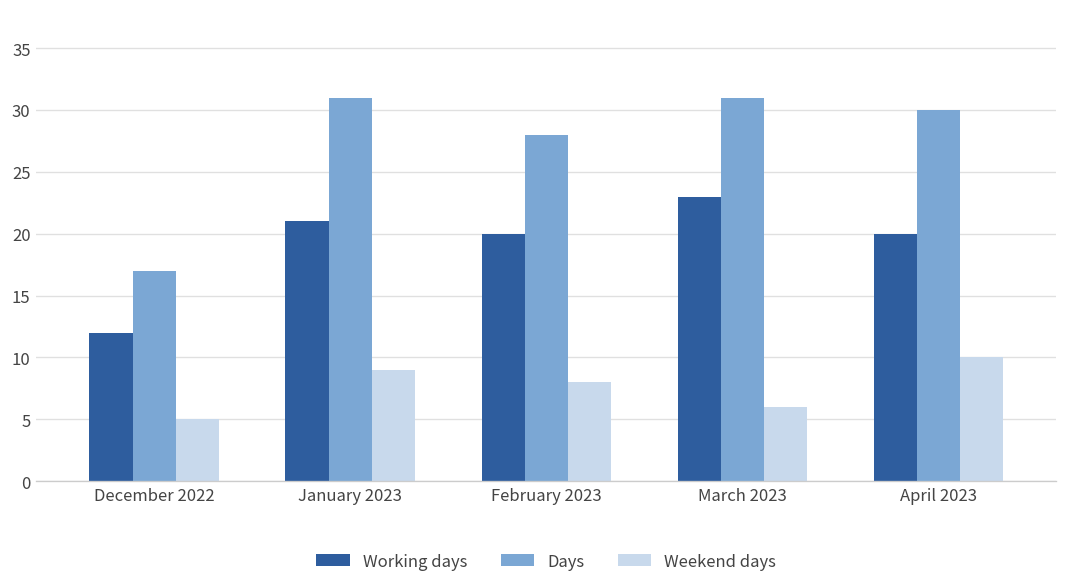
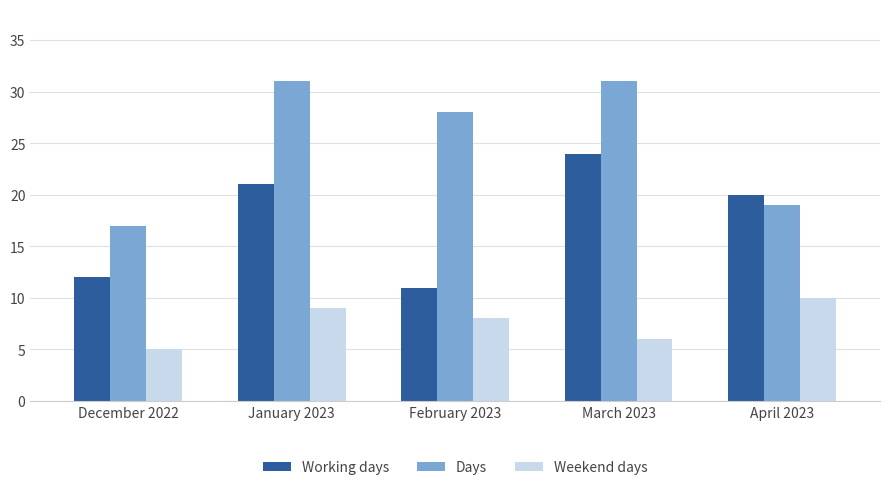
  {
    "Working days": {
      "December 2022": 12,
      "January 2023": 21,
-     "February 2023": 20,
-     "March 2023": 23,
+     "February 2023": 11,
+     "March 2023": 24,
      "April 2023": 20
    },
    "Days": {
      "December 2022": 17,
      "January 2023": 31,
      "February 2023": 28,
      "March 2023": 31,
-     "April 2023": 30
+     "April 2023": 19
    },
    "Weekend days": {
      "December 2022": 5,
      "January 2023": 9,
      "February 2023": 8,
      "March 2023": 6,
      "April 2023": 10
    }
  }
